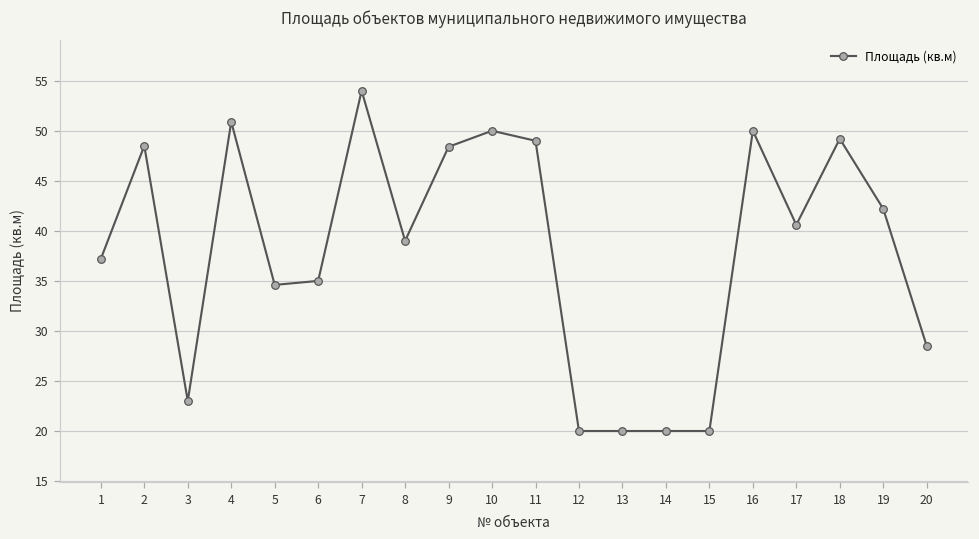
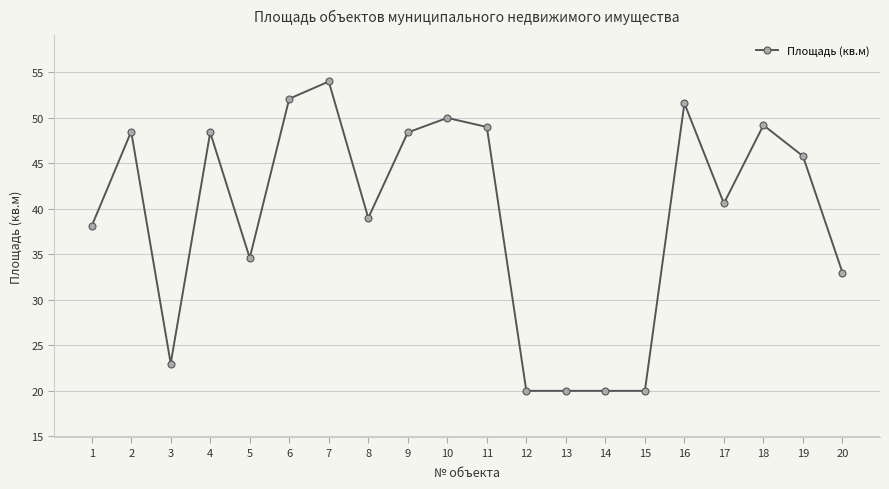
  {
-   "1": 37,
+   "1": 38,
    "2": 49,
    "3": 23,
-   "4": 51,
+   "4": 48,
    "5": 35,
-   "6": 35,
+   "6": 52,
    "7": 54,
    "8": 39,
    "9": 48,
    "10": 50,
    "11": 49,
    "12": 20,
    "13": 20,
    "14": 20,
    "15": 20,
-   "16": 50,
+   "16": 52,
    "17": 41,
    "18": 49,
-   "19": 42,
-   "20": 29
+   "19": 46,
+   "20": 33
  }
